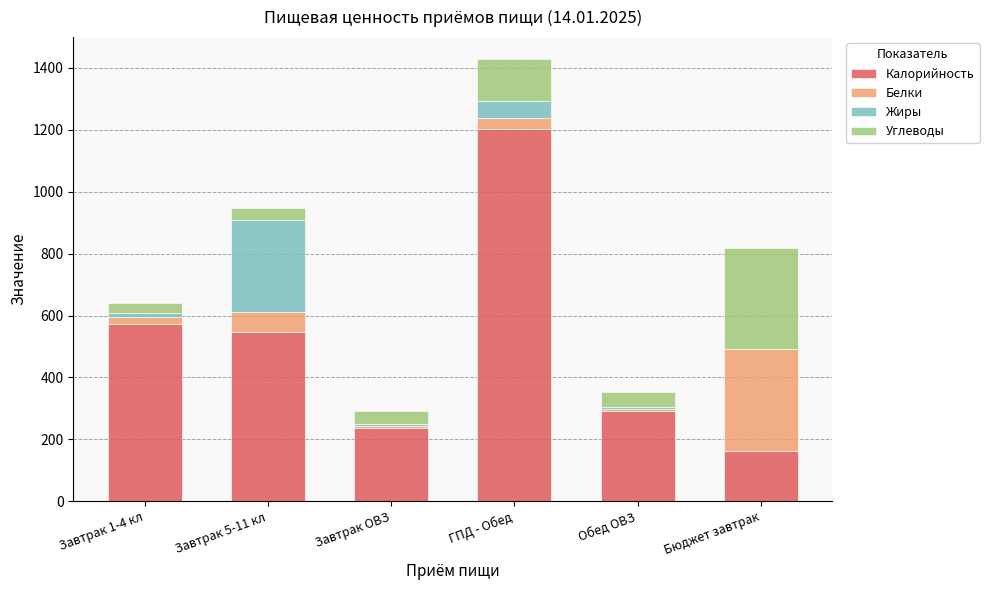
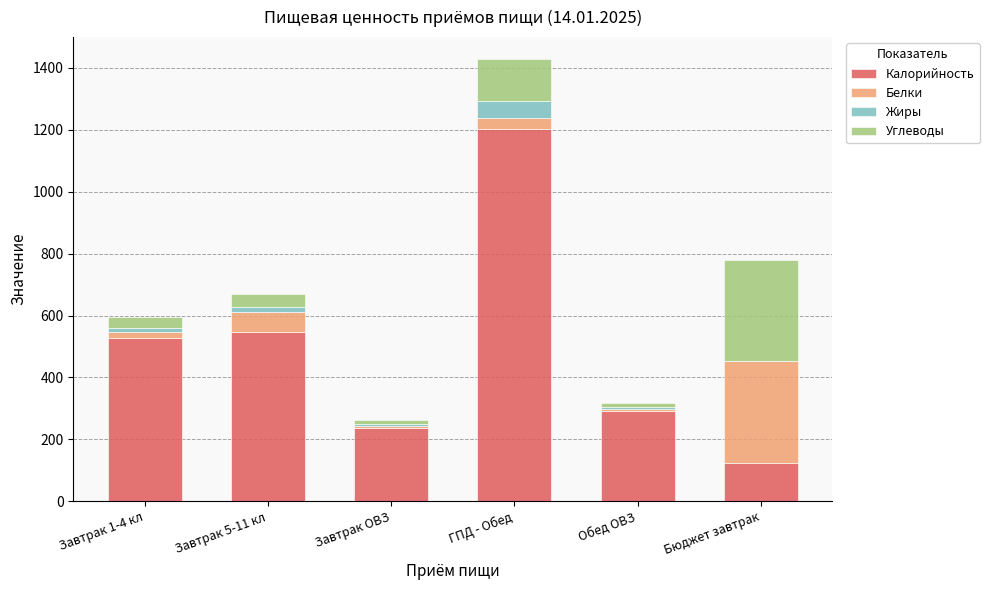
  {
    "Калорийность": {
-     "Завтрак 1-4 кл": 570,
+     "Завтрак 1-4 кл": 530,
      "Завтрак 5-11 кл": 550,
      "Завтрак ОВЗ": 240,
      "ГПД - Обед": 1200,
      "Обед ОВЗ": 290,
-     "Бюджет завтрак": 160
+     "Бюджет завтрак": 120
    },
    "Белки": {
      "Завтрак 1-4 кл": 20,
      "Завтрак 5-11 кл": 60,
      "ГПД - Обед": 30,
      "Бюджет завтрак": 330
    },
    "Жиры": {
      "Завтрак 1-4 кл": 10,
-     "Завтрак 5-11 кл": 300,
+     "Завтрак 5-11 кл": 20,
      "ГПД - Обед": 60
    },
    "Углеводы": {
      "Завтрак 1-4 кл": 40,
      "Завтрак 5-11 кл": 40,
-     "Завтрак ОВЗ": 40,
+     "Завтрак ОВЗ": 20,
      "ГПД - Обед": 130,
-     "Обед ОВЗ": 50,
+     "Обед ОВЗ": 20,
      "Бюджет завтрак": 330
    }
  }
